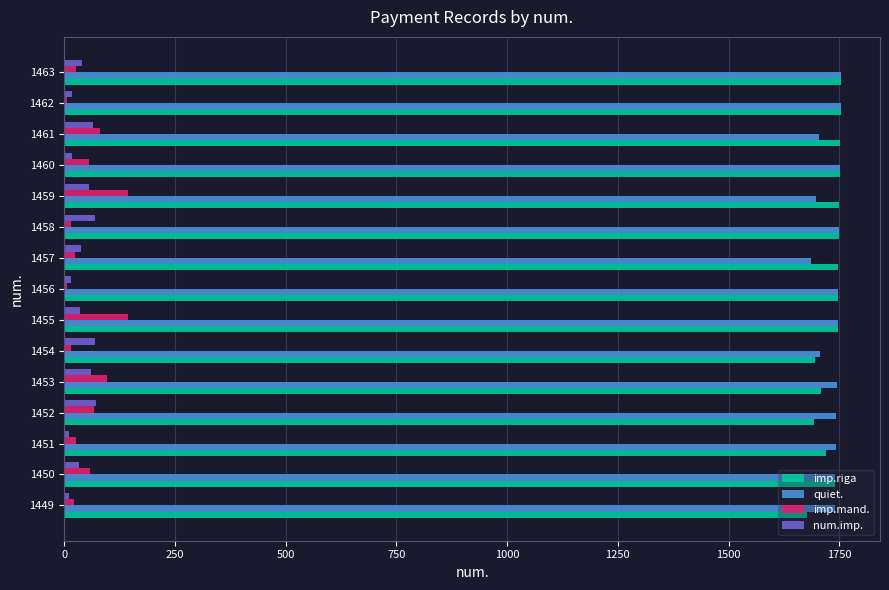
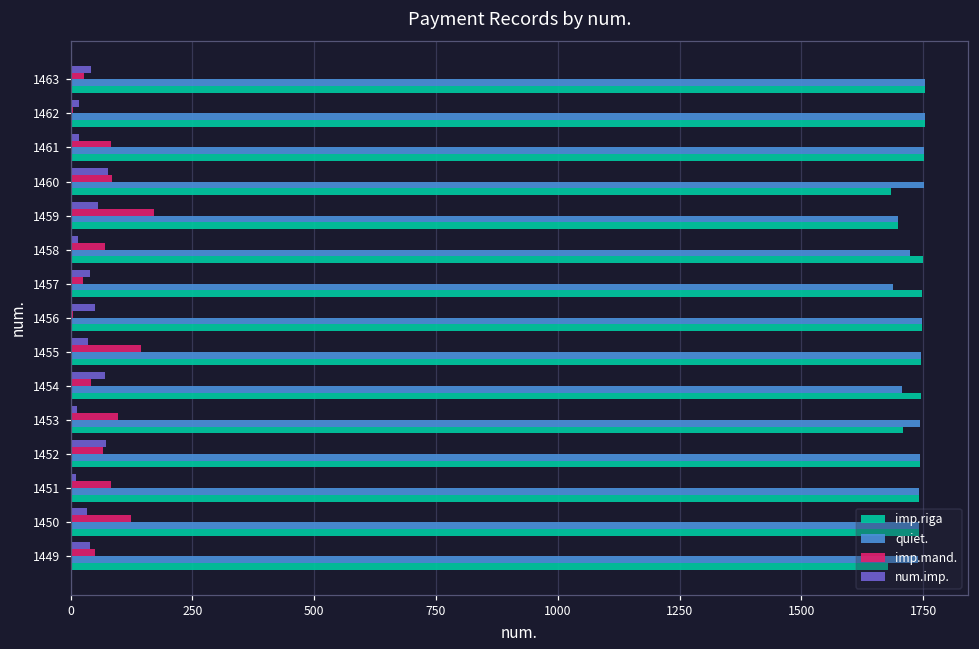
  {
    "imp.riga": {
      "1463": 1750,
      "1462": 1750,
      "1461": 1750,
-     "1460": 1750,
-     "1459": 1750,
+     "1460": 1680,
+     "1459": 1700,
      "1458": 1750,
      "1457": 1750,
      "1456": 1750,
      "1455": 1750,
-     "1454": 1700,
+     "1454": 1750,
      "1453": 1710,
-     "1452": 1690,
-     "1451": 1720
+     "1452": 1740,
+     "1451": 1740
    },
    "quiet.": {
      "1463": 1750,
      "1462": 1750,
-     "1461": 1700,
+     "1461": 1750,
      "1460": 1750,
      "1459": 1700,
-     "1458": 1750,
+     "1458": 1720,
      "1457": 1690,
      "1456": 1750,
      "1455": 1750,
      "1454": 1710,
      "1453": 1740,
      "1452": 1740,
      "1451": 1740
    },
    "imp.mand.": {
      "1463": 30,
      "1462": 10,
      "1461": 80,
-     "1460": 60,
-     "1459": 140,
-     "1458": 20,
+     "1460": 90,
+     "1459": 170,
+     "1458": 70,
      "1457": 30,
      "1456": 10,
      "1455": 150,
-     "1454": 20,
+     "1454": 40,
      "1453": 100,
      "1452": 70,
-     "1451": 30,
-     "1450": 60,
-     "1449": 20
+     "1451": 80,
+     "1450": 120,
+     "1449": 50
    },
    "num.imp.": {
      "1463": 40,
      "1462": 20,
-     "1461": 60,
-     "1460": 20,
+     "1461": 20,
+     "1460": 80,
      "1459": 60,
-     "1458": 70,
+     "1458": 20,
      "1457": 40,
-     "1456": 20,
+     "1456": 50,
      "1455": 40,
      "1454": 70,
-     "1453": 60,
+     "1453": 10,
      "1452": 70,
      "1451": 10,
      "1450": 30,
-     "1449": 10
+     "1449": 40
    }
  }
